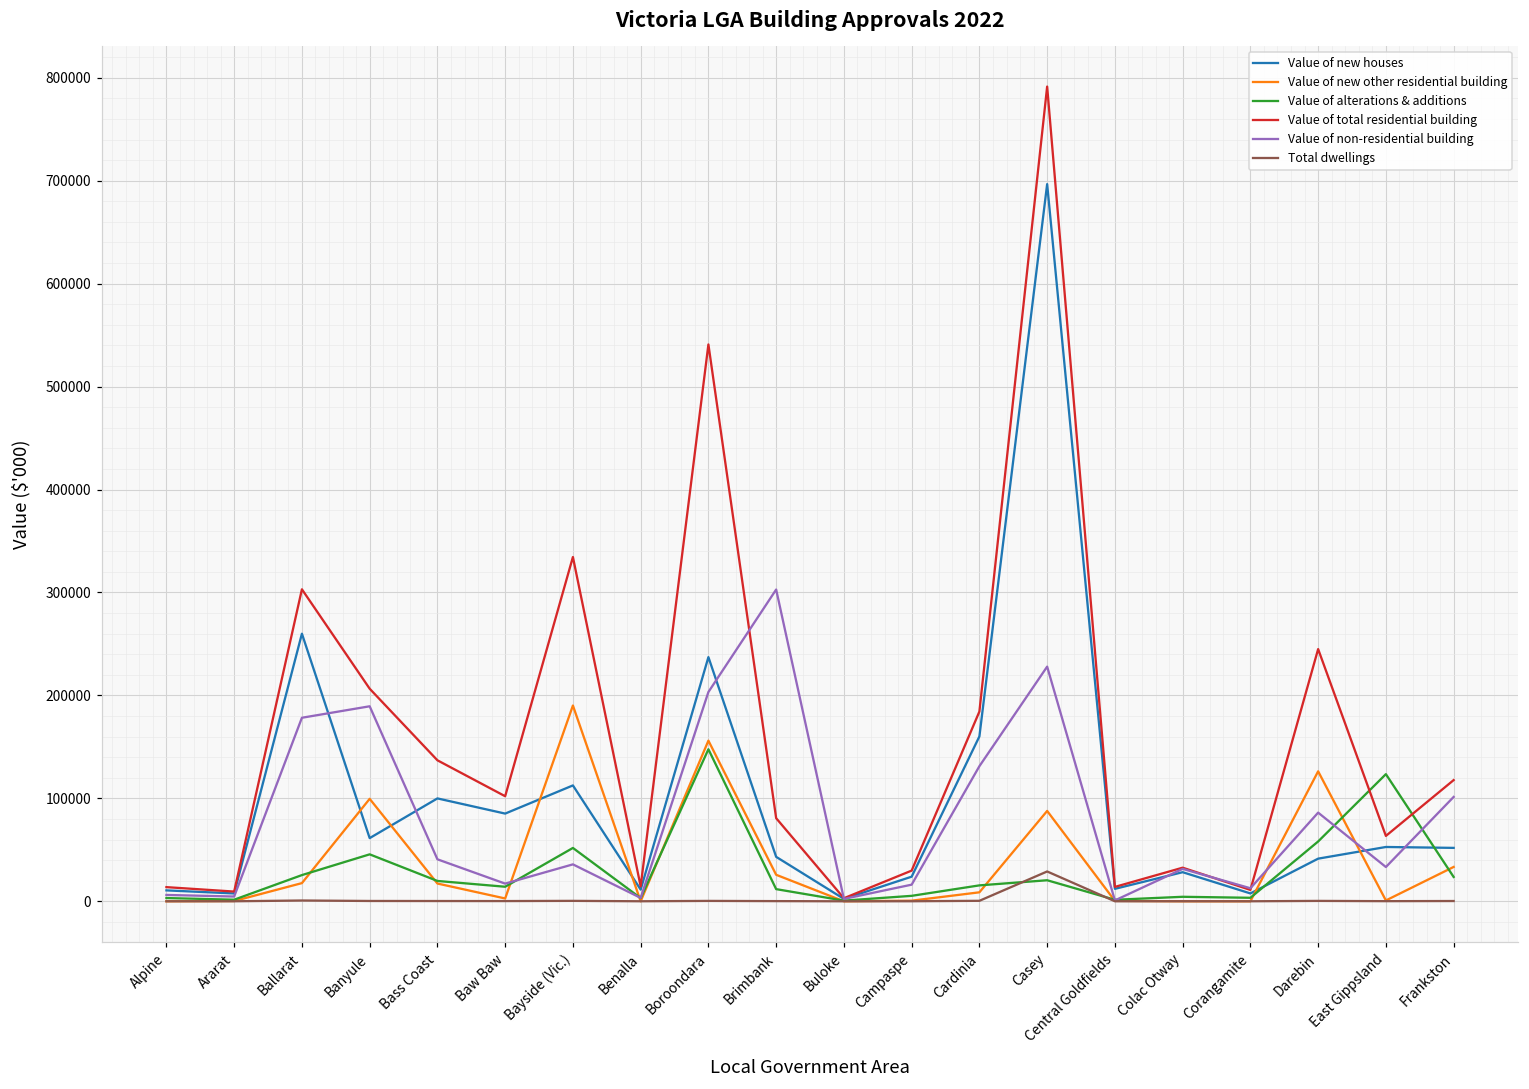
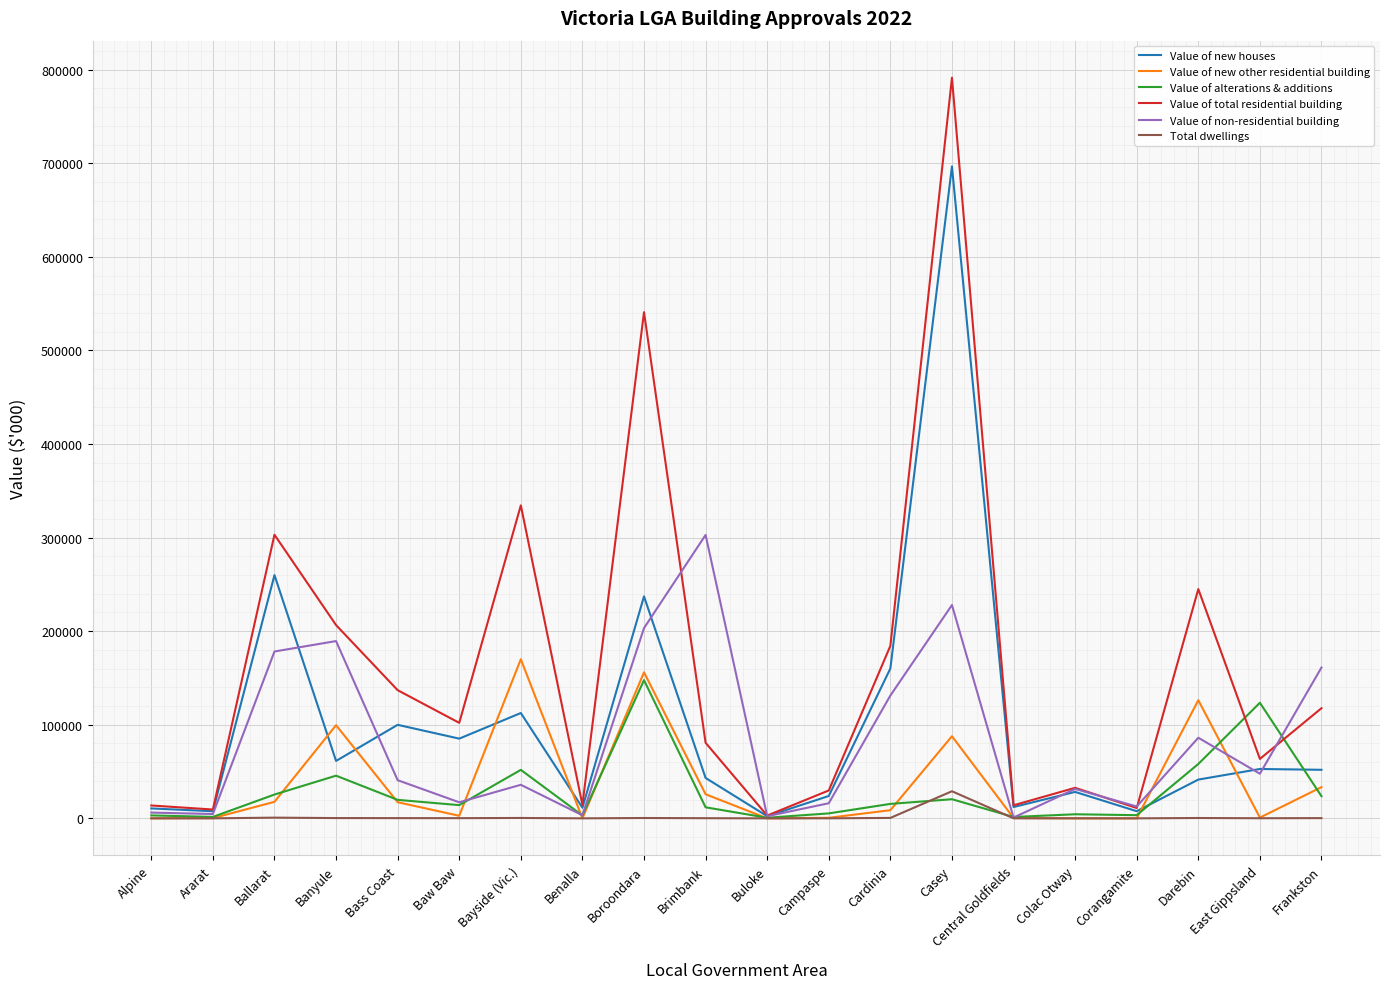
  {
    "Value of new houses": {
      "Alpine": 10000,
      "Ballarat": 260000,
      "Banyule": 60000,
      "Bass Coast": 100000,
      "Baw Baw": 90000,
      "Bayside (Vic.)": 110000,
      "Benalla": 10000,
      "Boroondara": 240000,
      "Brimbank": 40000,
      "Campaspe": 20000,
      "Cardinia": 160000,
      "Casey": 700000,
      "Colac Otway": 30000,
      "Corangamite": 10000,
      "Darebin": 40000,
      "East Gippsland": 50000,
      "Frankston": 50000
    },
    "Value of new other residential building": {
      "Ballarat": 20000,
      "Banyule": 100000,
-     "Bayside (Vic.)": 190000,
+     "Bayside (Vic.)": 170000,
      "Boroondara": 160000,
      "Brimbank": 30000,
      "Cardinia": 10000,
      "Casey": 90000,
      "Darebin": 130000,
      "Frankston": 30000
    },
    "Value of alterations & additions": {
      "Alpine": 0,
      "Ballarat": 30000,
      "Banyule": 50000,
      "Baw Baw": 10000,
      "Bayside (Vic.)": 50000,
      "Boroondara": 150000,
      "Brimbank": 10000,
      "Campaspe": 10000,
      "Cardinia": 20000,
      "Casey": 20000,
      "Colac Otway": 0,
      "Corangamite": 0,
      "Darebin": 60000,
      "East Gippsland": 120000,
      "Frankston": 20000
    },
    "Value of total residential building": {
      "Alpine": 10000,
      "Ballarat": 300000,
      "Banyule": 210000,
      "Bass Coast": 140000,
      "Baw Baw": 100000,
      "Bayside (Vic.)": 330000,
      "Benalla": 10000,
      "Boroondara": 540000,
      "Brimbank": 80000,
      "Campaspe": 30000,
      "Cardinia": 180000,
      "Casey": 790000,
      "Darebin": 240000,
      "East Gippsland": 60000,
      "Frankston": 120000
    },
    "Value of non-residential building": {
      "Alpine": 10000,
      "Ararat": 0,
      "Ballarat": 180000,
      "Banyule": 190000,
      "Bass Coast": 40000,
      "Baw Baw": 20000,
      "Bayside (Vic.)": 40000,
      "Boroondara": 200000,
      "Brimbank": 300000,
      "Campaspe": 20000,
      "Cardinia": 130000,
      "Casey": 230000,
      "Darebin": 90000,
-     "East Gippsland": 30000,
-     "Frankston": 100000
+     "East Gippsland": 50000,
+     "Frankston": 160000
    },
    "Total dwellings": {
      "Ballarat": 0,
      "Banyule": 0,
      "Bass Coast": 0,
      "Bayside (Vic.)": 0,
      "Boroondara": 0,
      "Brimbank": 0,
      "Cardinia": 0,
      "Casey": 30000,
      "Darebin": 0,
      "Frankston": 0
    }
  }
